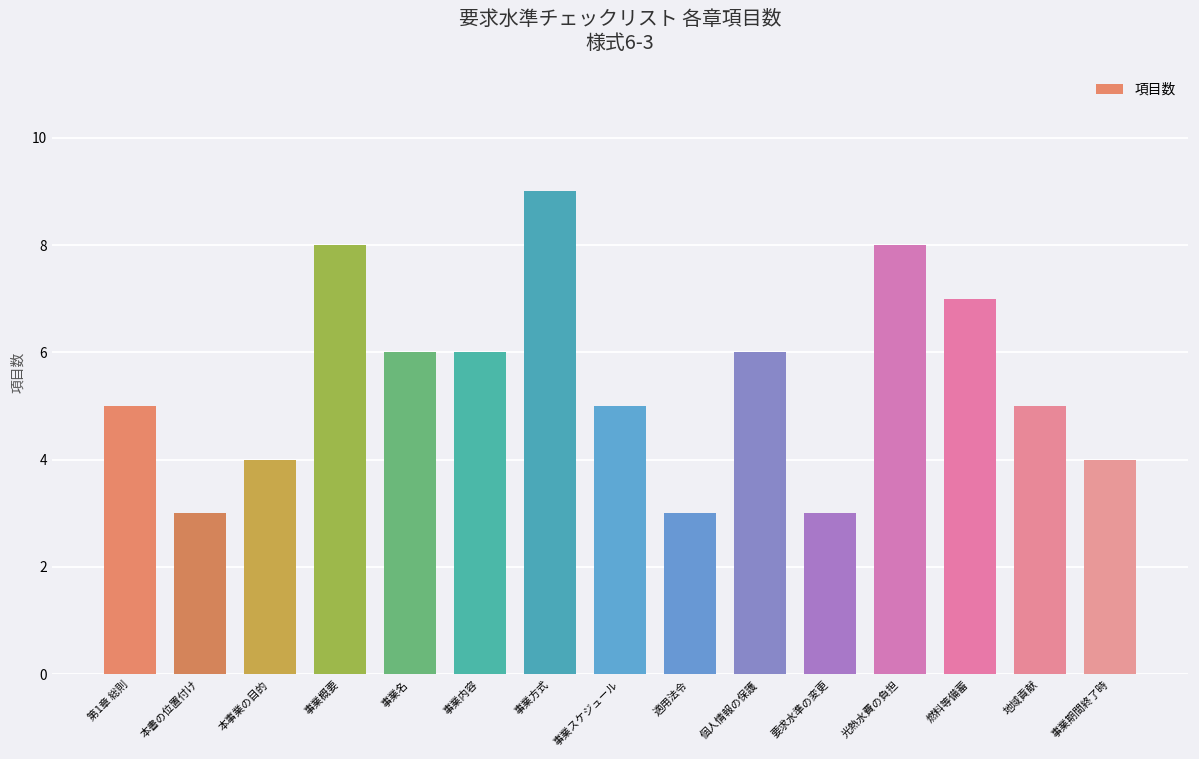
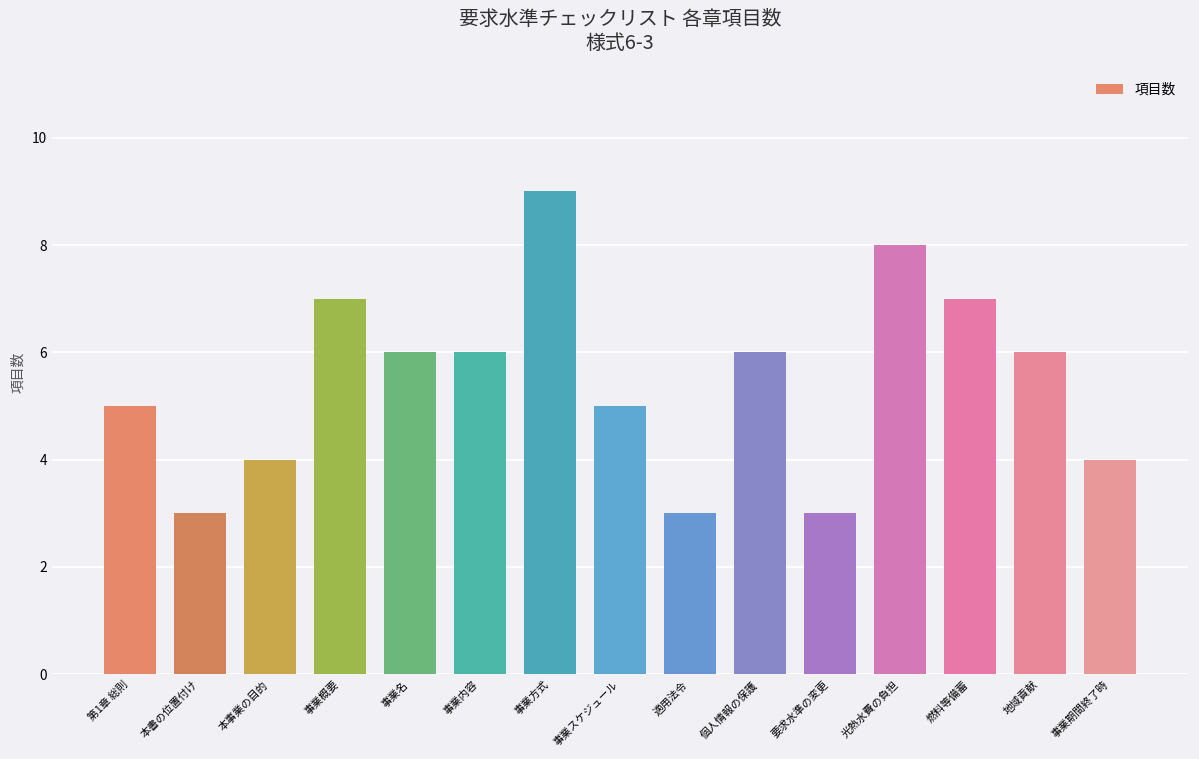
  {
    "第1章 総則": 5,
    "本書の位置付け": 3,
    "本事業の目的": 4,
-   "事業概要": 8,
+   "事業概要": 7,
    "事業名": 6,
    "事業内容": 6,
    "事業方式": 9,
    "事業スケジュール": 5,
    "適用法令": 3,
    "個人情報の保護": 6,
    "要求水準の変更": 3,
    "光熱水費の負担": 8,
    "燃料等備蓄": 7,
-   "地域貢献": 5,
+   "地域貢献": 6,
    "事業期間終了時": 4
  }
